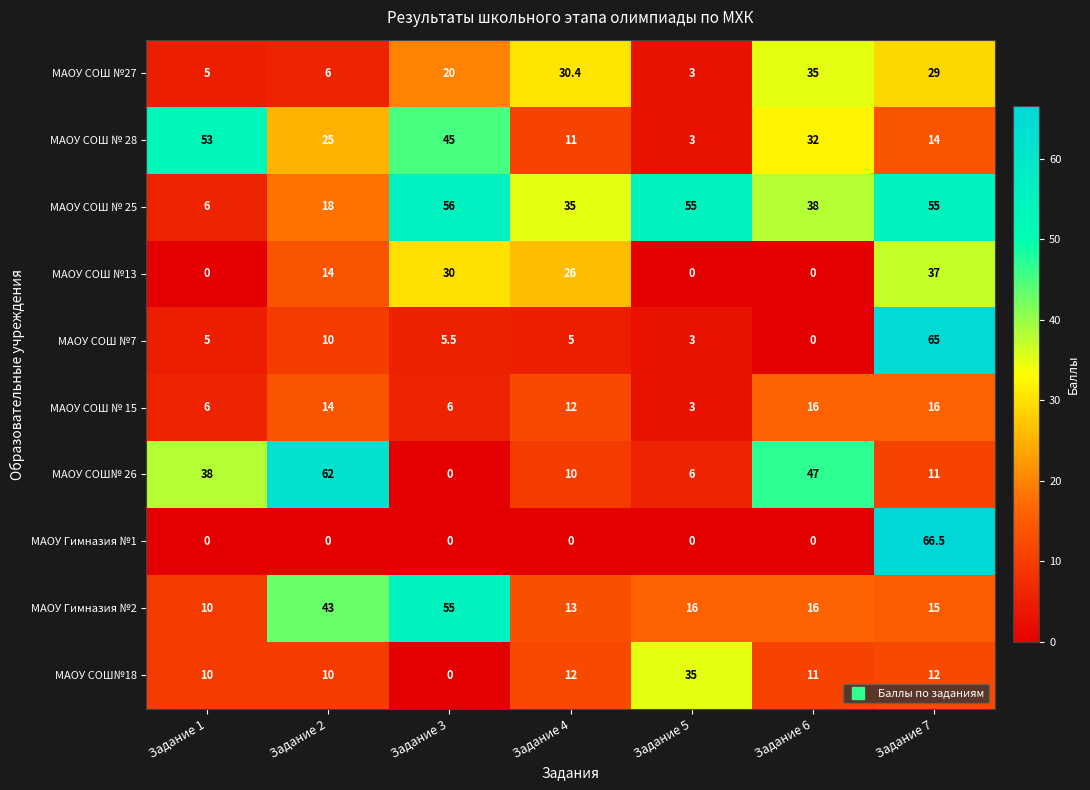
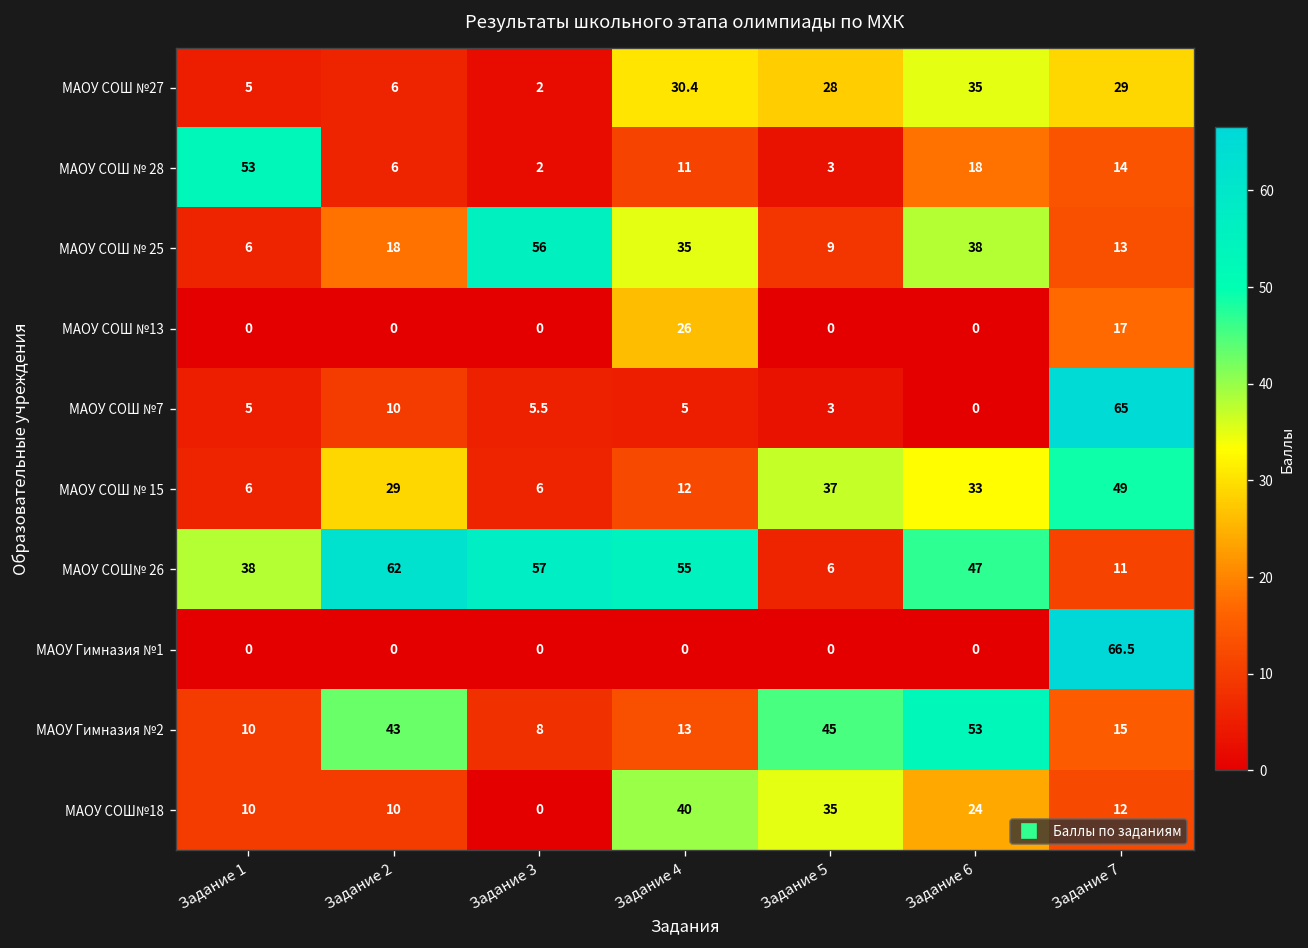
  {
    "МАОУ СОШ №27": {
      "Задание 1": 5,
      "Задание 2": 6,
-     "Задание 3": 20,
+     "Задание 3": 2,
      "Задание 4": 30.4,
-     "Задание 5": 3,
+     "Задание 5": 28,
      "Задание 6": 35,
      "Задание 7": 29
    },
    "МАОУ СОШ № 28": {
      "Задание 1": 53,
-     "Задание 2": 25,
-     "Задание 3": 45,
+     "Задание 2": 6,
+     "Задание 3": 2,
      "Задание 4": 11,
      "Задание 5": 3,
-     "Задание 6": 32,
+     "Задание 6": 18,
      "Задание 7": 14
    },
    "МАОУ СОШ № 25": {
      "Задание 1": 6,
      "Задание 2": 18,
      "Задание 3": 56,
      "Задание 4": 35,
-     "Задание 5": 55,
+     "Задание 5": 9,
      "Задание 6": 38,
-     "Задание 7": 55
+     "Задание 7": 13
    },
    "МАОУ СОШ №13": {
      "Задание 1": 0,
-     "Задание 2": 14,
-     "Задание 3": 30,
+     "Задание 2": 0,
+     "Задание 3": 0,
      "Задание 4": 26,
      "Задание 5": 0,
      "Задание 6": 0,
-     "Задание 7": 37
+     "Задание 7": 17
    },
    "МАОУ СОШ №7": {
      "Задание 1": 5,
      "Задание 2": 10,
      "Задание 3": 5.5,
      "Задание 4": 5,
      "Задание 5": 3,
      "Задание 6": 0,
      "Задание 7": 65
    },
    "МАОУ СОШ № 15": {
      "Задание 1": 6,
-     "Задание 2": 14,
+     "Задание 2": 29,
      "Задание 3": 6,
      "Задание 4": 12,
-     "Задание 5": 3,
-     "Задание 6": 16,
-     "Задание 7": 16
+     "Задание 5": 37,
+     "Задание 6": 33,
+     "Задание 7": 49
    },
    "МАОУ СОШ№ 26": {
      "Задание 1": 38,
      "Задание 2": 62,
-     "Задание 3": 0,
-     "Задание 4": 10,
+     "Задание 3": 57,
+     "Задание 4": 55,
      "Задание 5": 6,
      "Задание 6": 47,
      "Задание 7": 11
    },
    "МАОУ Гимназия №1": {
      "Задание 1": 0,
      "Задание 2": 0,
      "Задание 3": 0,
      "Задание 4": 0,
      "Задание 5": 0,
      "Задание 6": 0,
      "Задание 7": 66.5
    },
    "МАОУ Гимназия №2": {
      "Задание 1": 10,
      "Задание 2": 43,
-     "Задание 3": 55,
+     "Задание 3": 8,
      "Задание 4": 13,
-     "Задание 5": 16,
-     "Задание 6": 16,
+     "Задание 5": 45,
+     "Задание 6": 53,
      "Задание 7": 15
    },
    "МАОУ СОШ№18": {
      "Задание 1": 10,
      "Задание 2": 10,
      "Задание 3": 0,
-     "Задание 4": 12,
+     "Задание 4": 40,
      "Задание 5": 35,
-     "Задание 6": 11,
+     "Задание 6": 24,
      "Задание 7": 12
    }
  }
